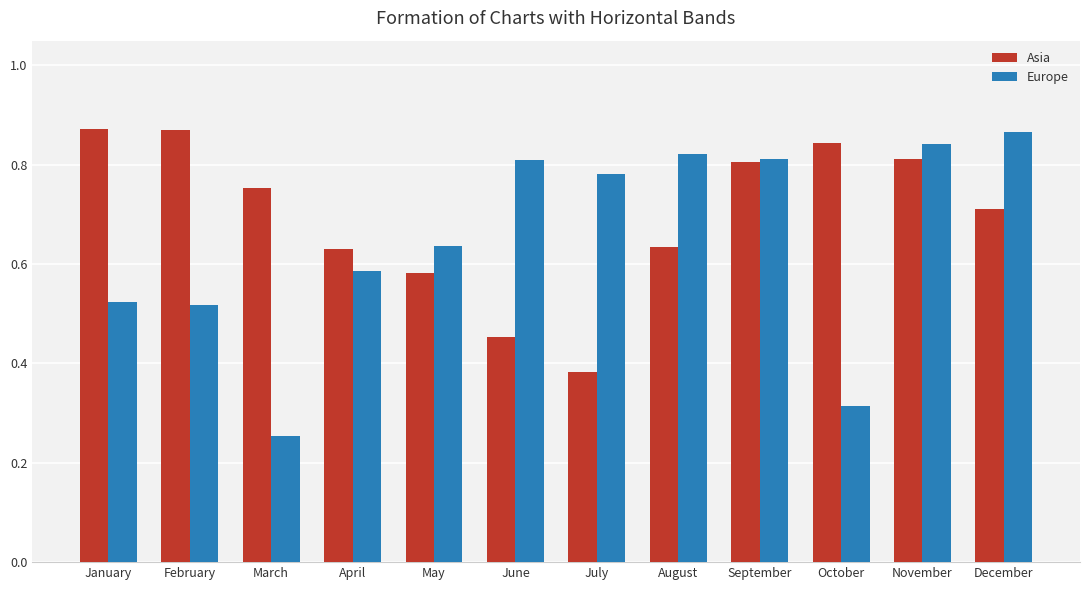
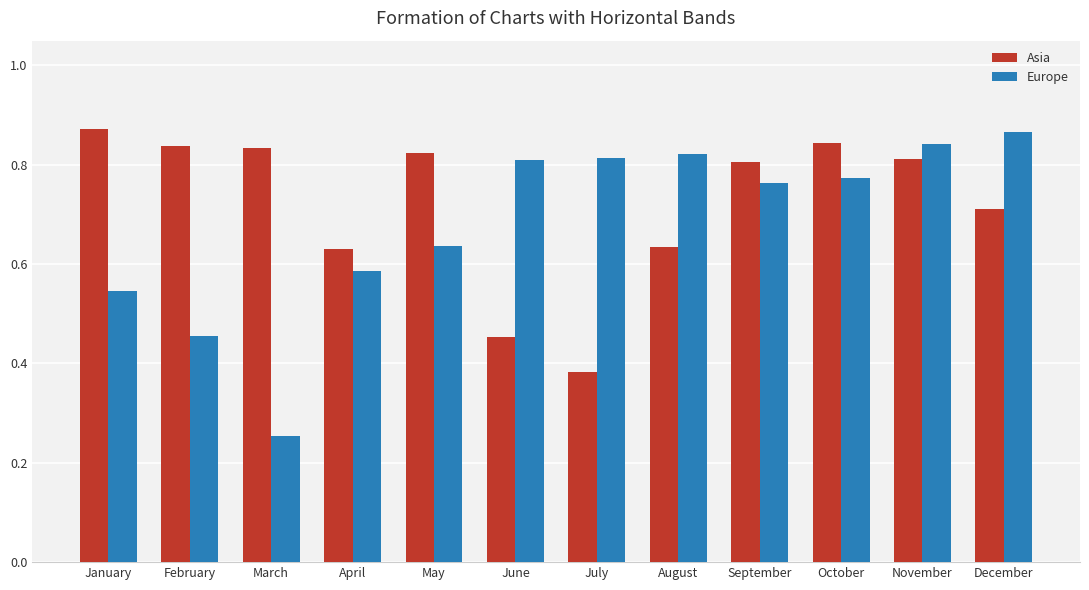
  {
    "Asia": {
      "January": 0.87,
-     "February": 0.87,
-     "March": 0.75,
+     "February": 0.84,
+     "March": 0.83,
      "April": 0.63,
-     "May": 0.58,
+     "May": 0.82,
      "June": 0.45,
      "July": 0.38,
      "August": 0.63,
      "September": 0.81,
      "October": 0.84,
      "November": 0.81,
      "December": 0.71
    },
    "Europe": {
-     "January": 0.52,
-     "February": 0.52,
+     "January": 0.55,
+     "February": 0.46,
      "March": 0.25,
      "April": 0.59,
      "May": 0.64,
      "June": 0.81,
-     "July": 0.78,
+     "July": 0.81,
      "August": 0.82,
-     "September": 0.81,
-     "October": 0.31,
+     "September": 0.76,
+     "October": 0.77,
      "November": 0.84,
      "December": 0.87
    }
  }
